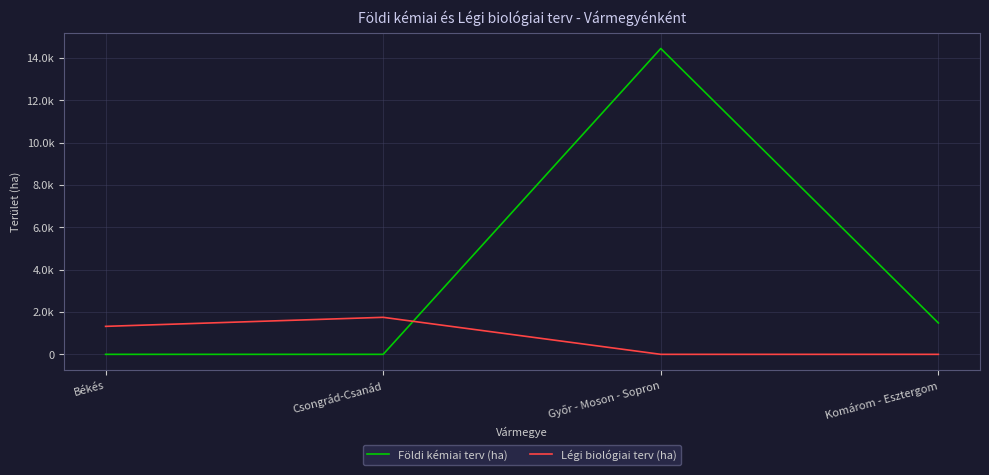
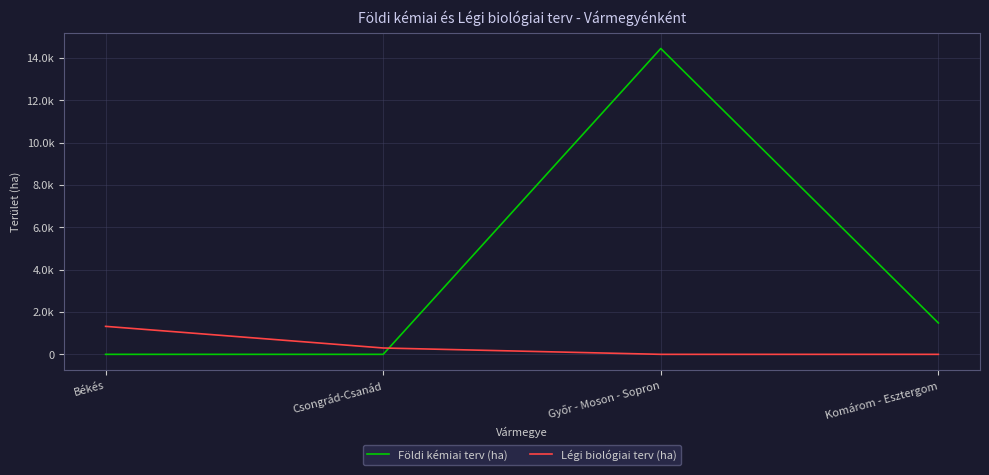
  {
    "Földi kémiai terv (ha)": {
      "Békés": 0,
      "Csongrád-Csanád": 0,
      "Győr - Moson - Sopron": 14400,
      "Komárom - Esztergom": 1500
    },
    "Légi biológiai terv (ha)": {
      "Békés": 1300,
-     "Csongrád-Csanád": 1700,
+     "Csongrád-Csanád": 300,
      "Győr - Moson - Sopron": 0,
      "Komárom - Esztergom": 0
    }
  }
